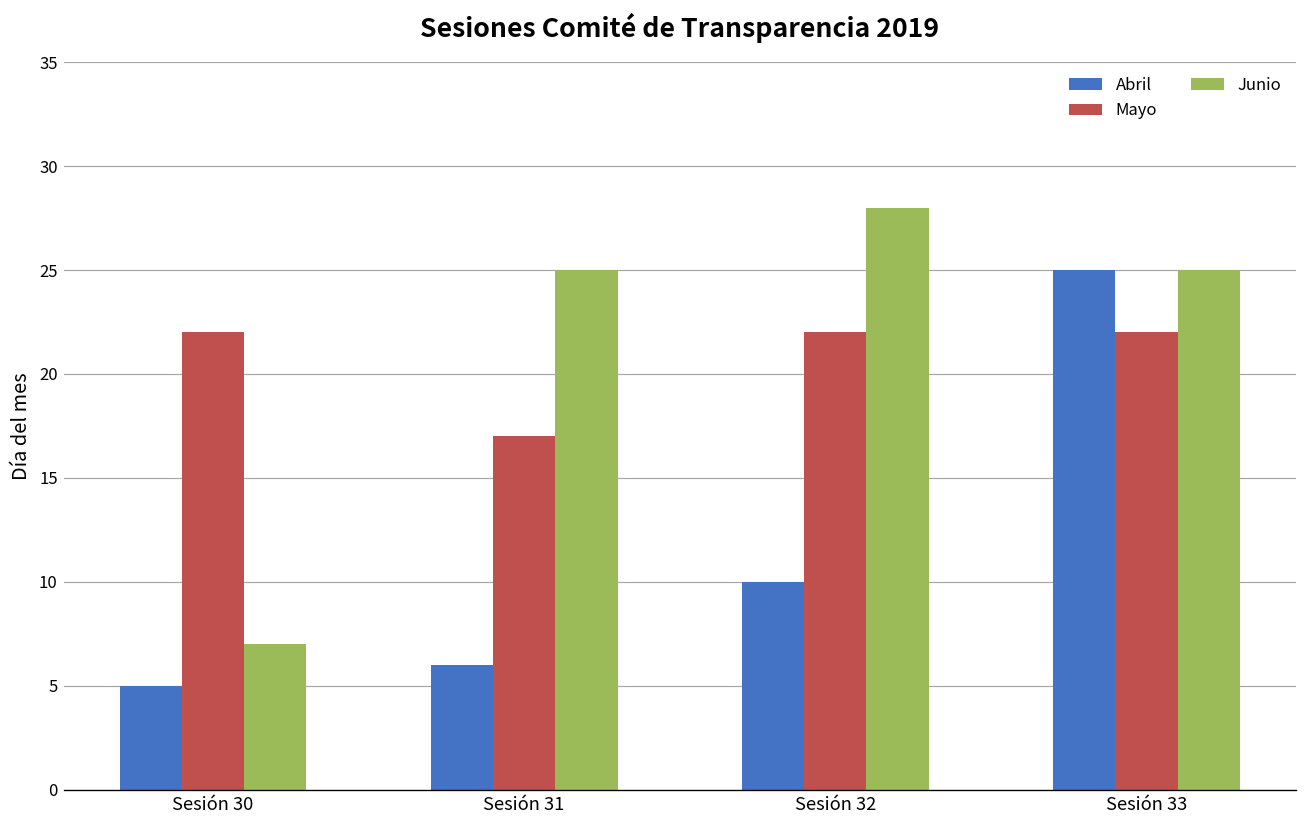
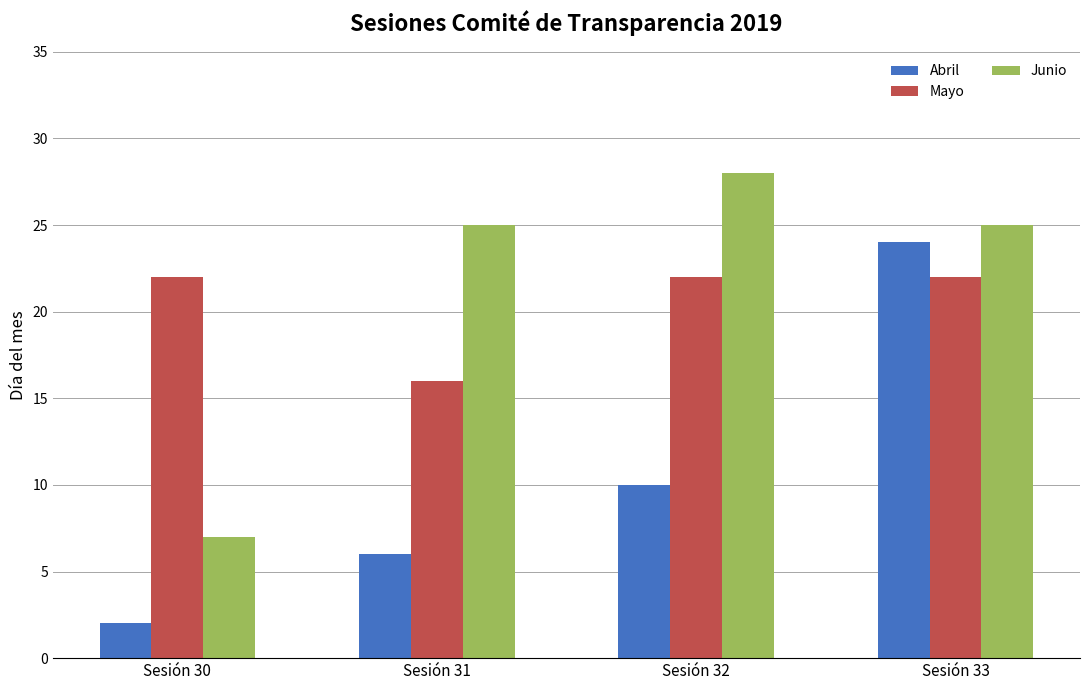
  {
    "Abril": {
-     "Sesión 30": 5,
+     "Sesión 30": 2,
      "Sesión 31": 6,
      "Sesión 32": 10,
-     "Sesión 33": 25
+     "Sesión 33": 24
    },
    "Mayo": {
      "Sesión 30": 22,
-     "Sesión 31": 17,
+     "Sesión 31": 16,
      "Sesión 32": 22,
      "Sesión 33": 22
    },
    "Junio": {
      "Sesión 30": 7,
      "Sesión 31": 25,
      "Sesión 32": 28,
      "Sesión 33": 25
    }
  }
